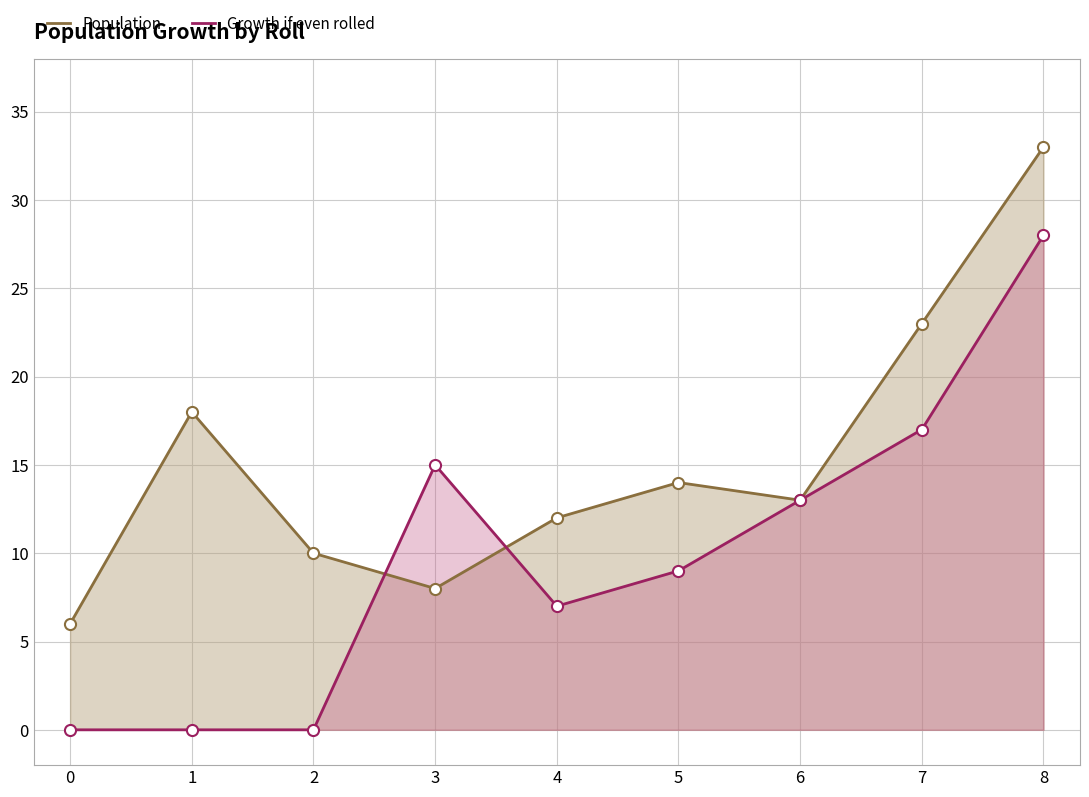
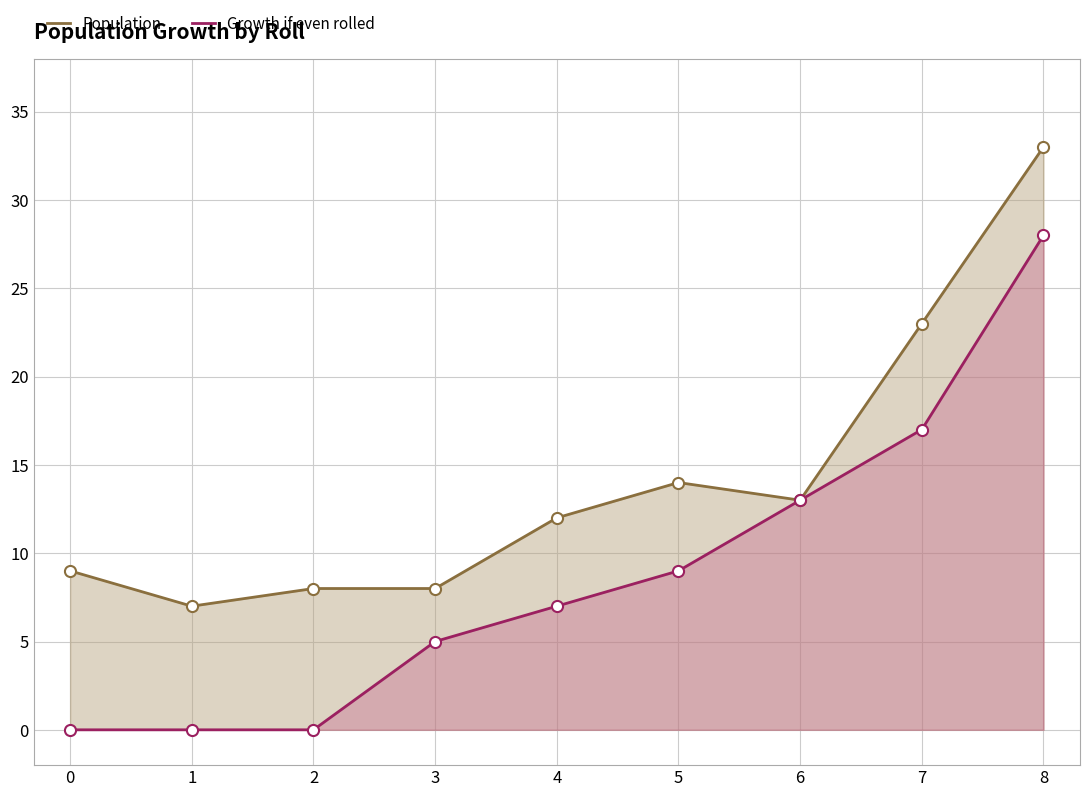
  {
    "Population": {
-     "0": 6,
-     "1": 18,
-     "2": 10,
+     "0": 9,
+     "1": 7,
+     "2": 8,
      "3": 8,
      "4": 12,
      "5": 14,
      "7": 23,
      "8": 33
    },
    "Growth if even rolled": {
      "0": 0,
      "1": 0,
      "2": 0,
-     "3": 15,
+     "3": 5,
      "4": 7,
      "5": 9,
      "7": 17,
      "8": 28
    }
  }
